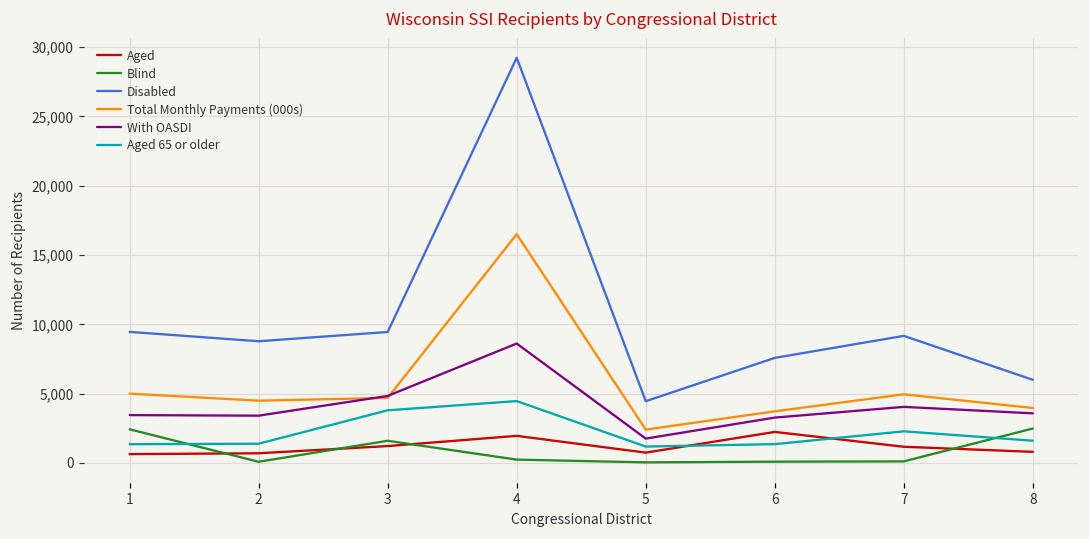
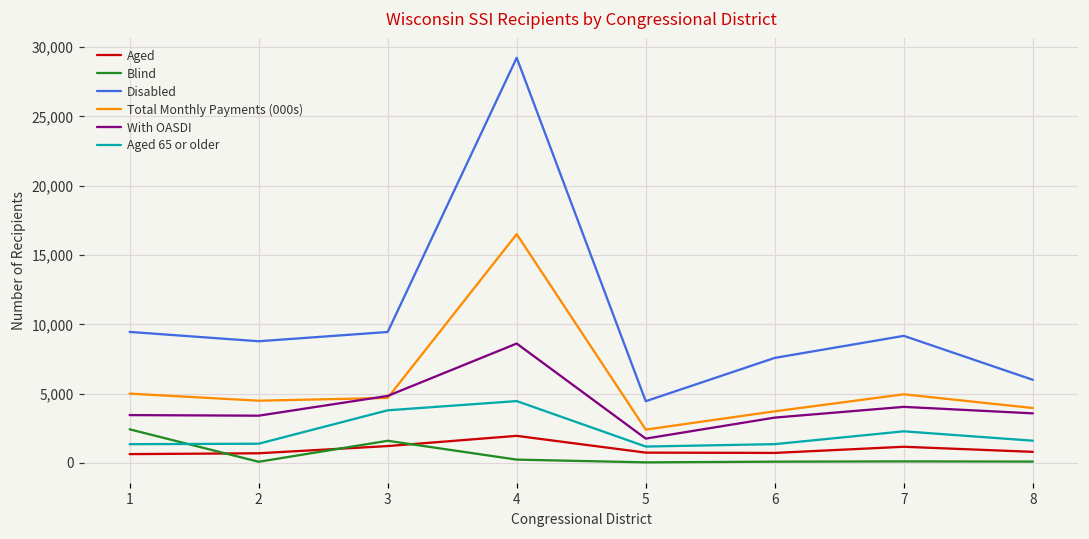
  {
    "Aged": {
      "1": "600",
      "2": "700",
      "3": "1,200",
      "4": "2,000",
      "5": "700",
-     "6": "2,200",
+     "6": "700",
      "7": "1,200",
      "8": "800"
    },
    "Blind": {
      "1": "2,400",
      "2": "100",
      "3": "1,600",
      "4": "200",
      "5": "0",
      "6": "100",
      "7": "100",
-     "8": "2,500"
+     "8": "100"
    },
    "Disabled": {
      "1": "9,500",
      "2": "8,800",
      "3": "9,400",
      "4": "29,200",
      "5": "4,500",
      "6": "7,600",
      "7": "9,200",
      "8": "6,000"
    },
    "Total Monthly Payments (000s)": {
      "1": "5,000",
      "2": "4,500",
      "4": "16,500",
      "5": "2,400",
      "6": "3,700",
      "7": "5,000",
      "8": "4,000"
    },
    "With OASDI": {
      "1": "3,500",
      "2": "3,400",
      "4": "8,600",
      "5": "1,800",
      "6": "3,300",
      "7": "4,000",
      "8": "3,600"
    },
    "Aged 65 or older": {
      "1": "1,400",
      "2": "1,400",
      "3": "3,800",
      "4": "4,500",
      "5": "1,200",
      "6": "1,400",
      "7": "2,300",
      "8": "1,600"
    }
  }
